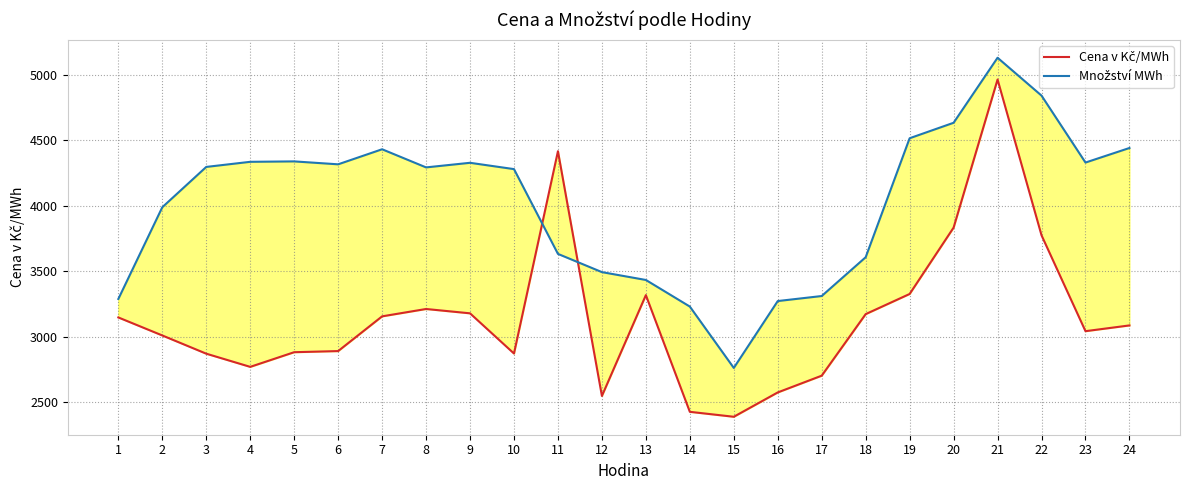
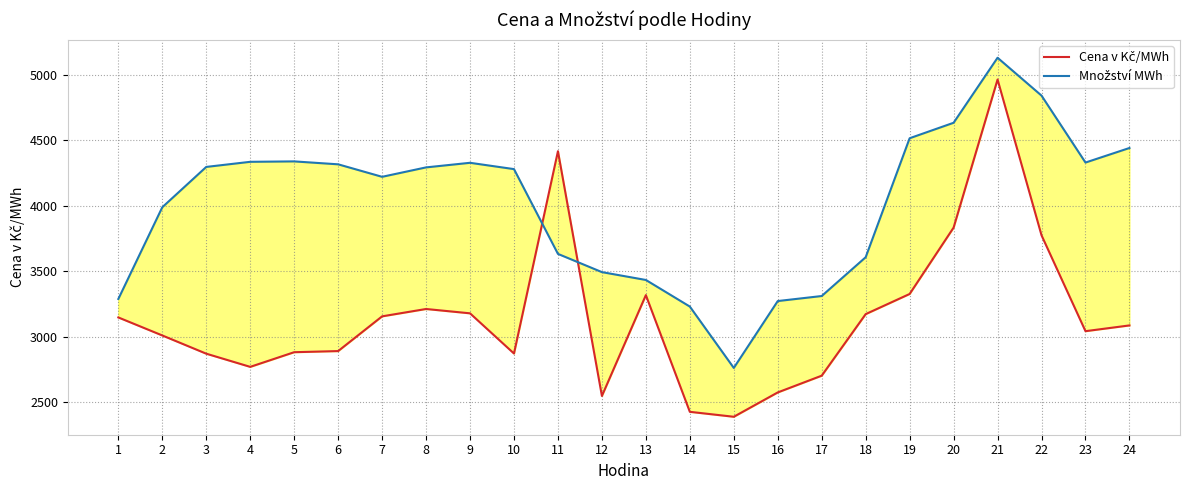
  {
    "Cena v Kč/MWh": {
      "1": 3150,
      "2": 3010,
      "3": 2870,
      "4": 2770,
      "5": 2880,
      "6": 2890,
      "7": 3160,
      "8": 3210,
      "9": 3180,
      "10": 2870,
      "12": 2550,
      "13": 3320,
      "14": 2430,
      "15": 2390,
      "16": 2570,
      "17": 2700,
      "18": 3170,
      "19": 3330,
      "20": 3830,
      "21": 4960,
      "22": 3770,
      "23": 3040,
      "24": 3090
    },
    "Množství MWh": {
-     "7": 4430,
+     "7": 4220,
      "11": 3630
    }
  }
